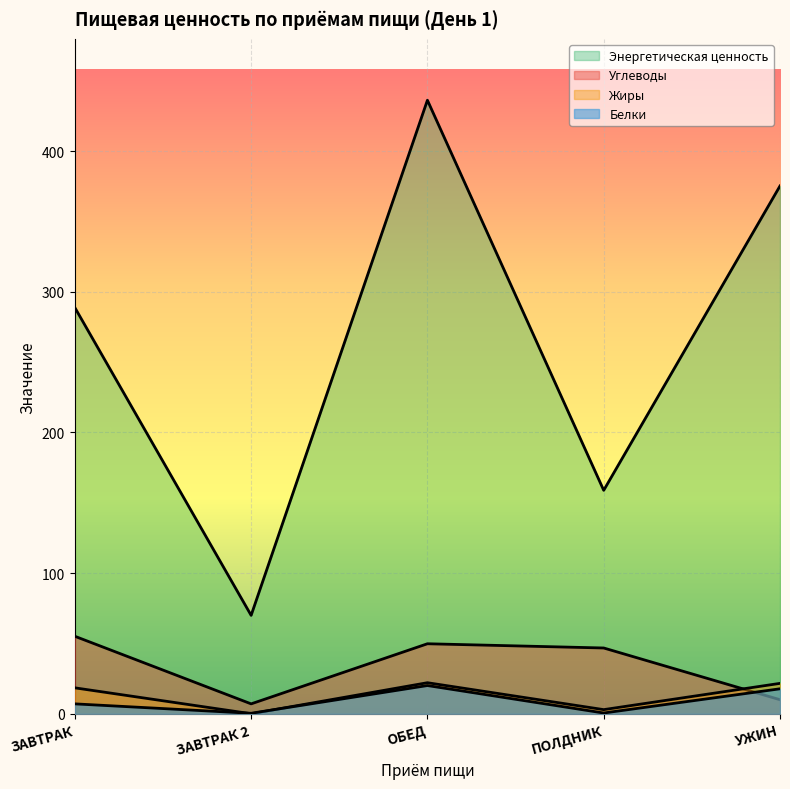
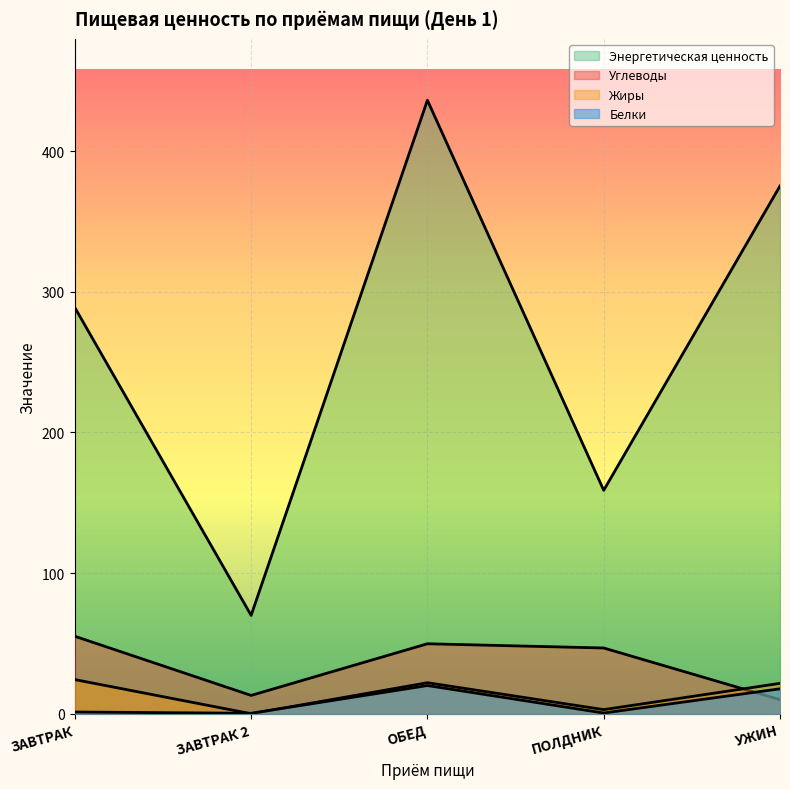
  {
    "Энергетическая ценность": {
      "ЗАВТРАК": 289,
      "ЗАВТРАК 2": 70,
      "ОБЕД": 436,
      "ПОЛДНИК": 159,
      "УЖИН": 375
    },
    "Углеводы": {
      "ЗАВТРАК": 55,
-     "ЗАВТРАК 2": 7,
+     "ЗАВТРАК 2": 13,
      "ОБЕД": 50,
      "ПОЛДНИК": 47,
      "УЖИН": 10
    },
    "Жиры": {
-     "ЗАВТРАК": 18,
+     "ЗАВТРАК": 24,
      "ОБЕД": 22,
      "ПОЛДНИК": 3,
      "УЖИН": 22
    },
    "Белки": {
-     "ЗАВТРАК": 7,
+     "ЗАВТРАК": 1,
      "ОБЕД": 20,
      "ПОЛДНИК": 1,
      "УЖИН": 18
    }
  }
